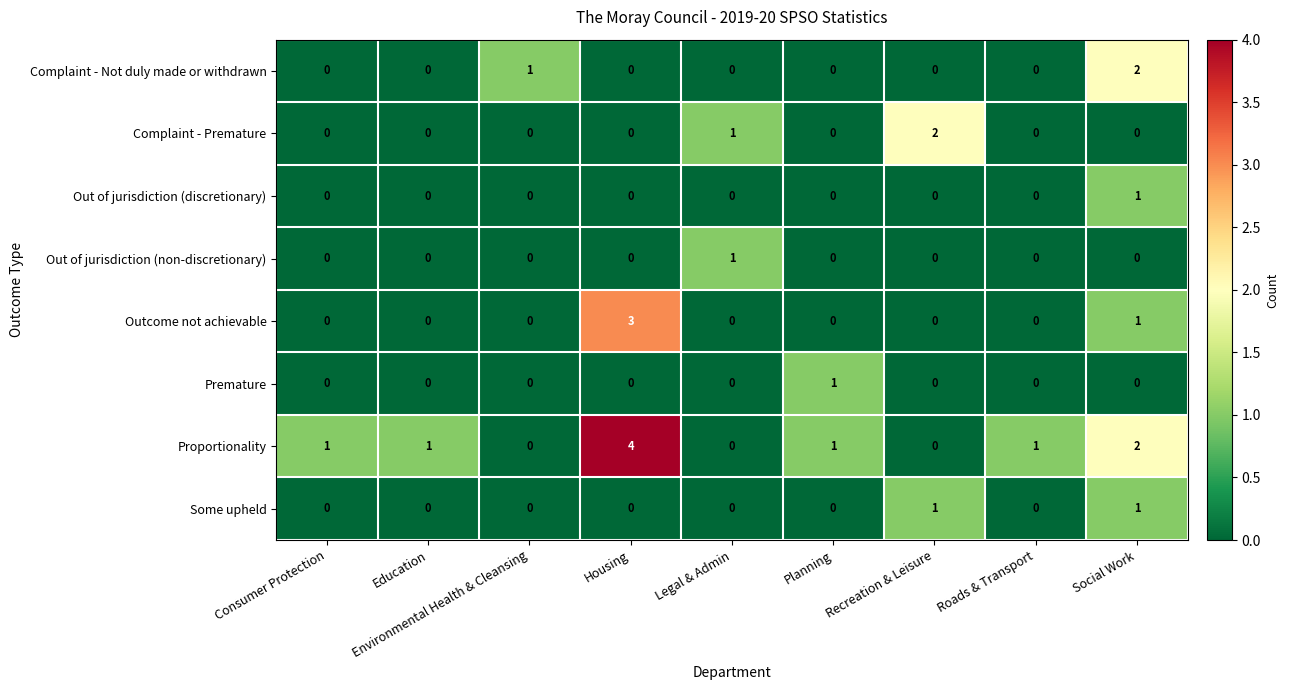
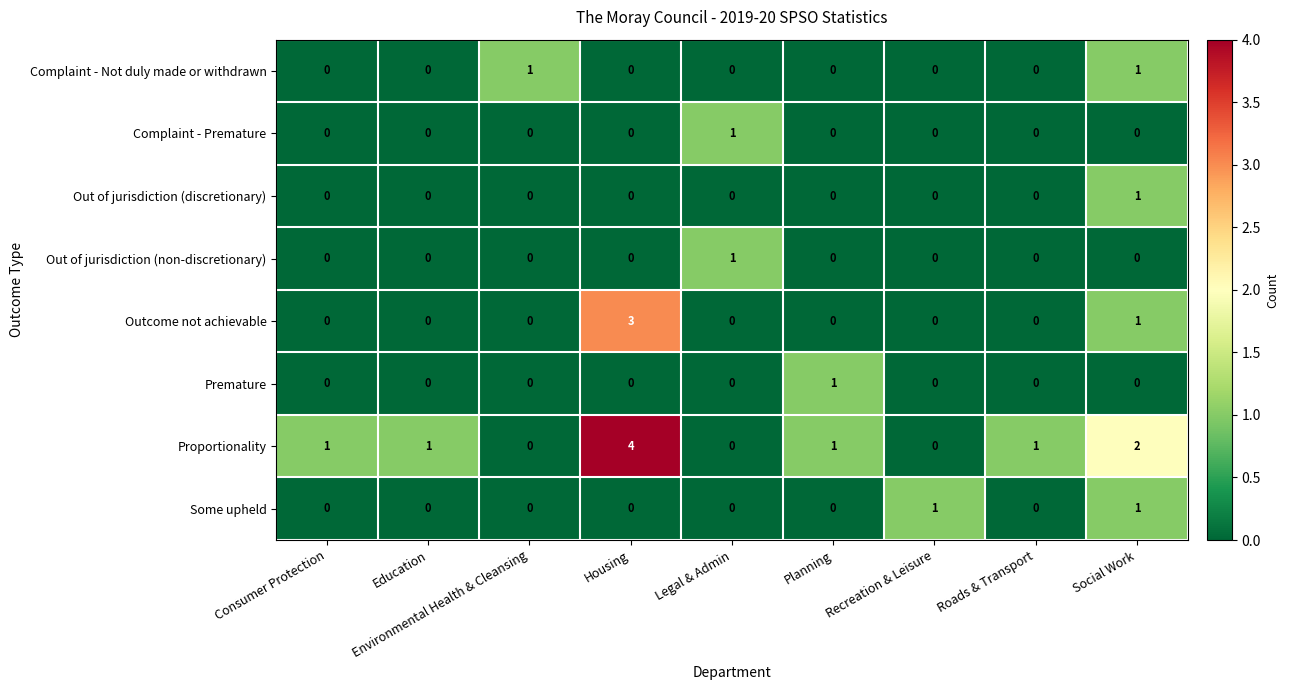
  {
    "Complaint - Not duly made or withdrawn": {
      "Consumer Protection": 0,
      "Education": 0,
      "Environmental Health & Cleansing": 1,
      "Housing": 0,
      "Legal & Admin": 0,
      "Planning": 0,
      "Recreation & Leisure": 0,
      "Roads & Transport": 0,
-     "Social Work": 2
+     "Social Work": 1
    },
    "Complaint - Premature": {
      "Consumer Protection": 0,
      "Education": 0,
      "Environmental Health & Cleansing": 0,
      "Housing": 0,
      "Legal & Admin": 1,
      "Planning": 0,
-     "Recreation & Leisure": 2,
+     "Recreation & Leisure": 0,
      "Roads & Transport": 0,
      "Social Work": 0
    },
    "Out of jurisdiction (discretionary)": {
      "Consumer Protection": 0,
      "Education": 0,
      "Environmental Health & Cleansing": 0,
      "Housing": 0,
      "Legal & Admin": 0,
      "Planning": 0,
      "Recreation & Leisure": 0,
      "Roads & Transport": 0,
      "Social Work": 1
    },
    "Out of jurisdiction (non-discretionary)": {
      "Consumer Protection": 0,
      "Education": 0,
      "Environmental Health & Cleansing": 0,
      "Housing": 0,
      "Legal & Admin": 1,
      "Planning": 0,
      "Recreation & Leisure": 0,
      "Roads & Transport": 0,
      "Social Work": 0
    },
    "Outcome not achievable": {
      "Consumer Protection": 0,
      "Education": 0,
      "Environmental Health & Cleansing": 0,
      "Housing": 3,
      "Legal & Admin": 0,
      "Planning": 0,
      "Recreation & Leisure": 0,
      "Roads & Transport": 0,
      "Social Work": 1
    },
    "Premature": {
      "Consumer Protection": 0,
      "Education": 0,
      "Environmental Health & Cleansing": 0,
      "Housing": 0,
      "Legal & Admin": 0,
      "Planning": 1,
      "Recreation & Leisure": 0,
      "Roads & Transport": 0,
      "Social Work": 0
    },
    "Proportionality": {
      "Consumer Protection": 1,
      "Education": 1,
      "Environmental Health & Cleansing": 0,
      "Housing": 4,
      "Legal & Admin": 0,
      "Planning": 1,
      "Recreation & Leisure": 0,
      "Roads & Transport": 1,
      "Social Work": 2
    },
    "Some upheld": {
      "Consumer Protection": 0,
      "Education": 0,
      "Environmental Health & Cleansing": 0,
      "Housing": 0,
      "Legal & Admin": 0,
      "Planning": 0,
      "Recreation & Leisure": 1,
      "Roads & Transport": 0,
      "Social Work": 1
    }
  }
